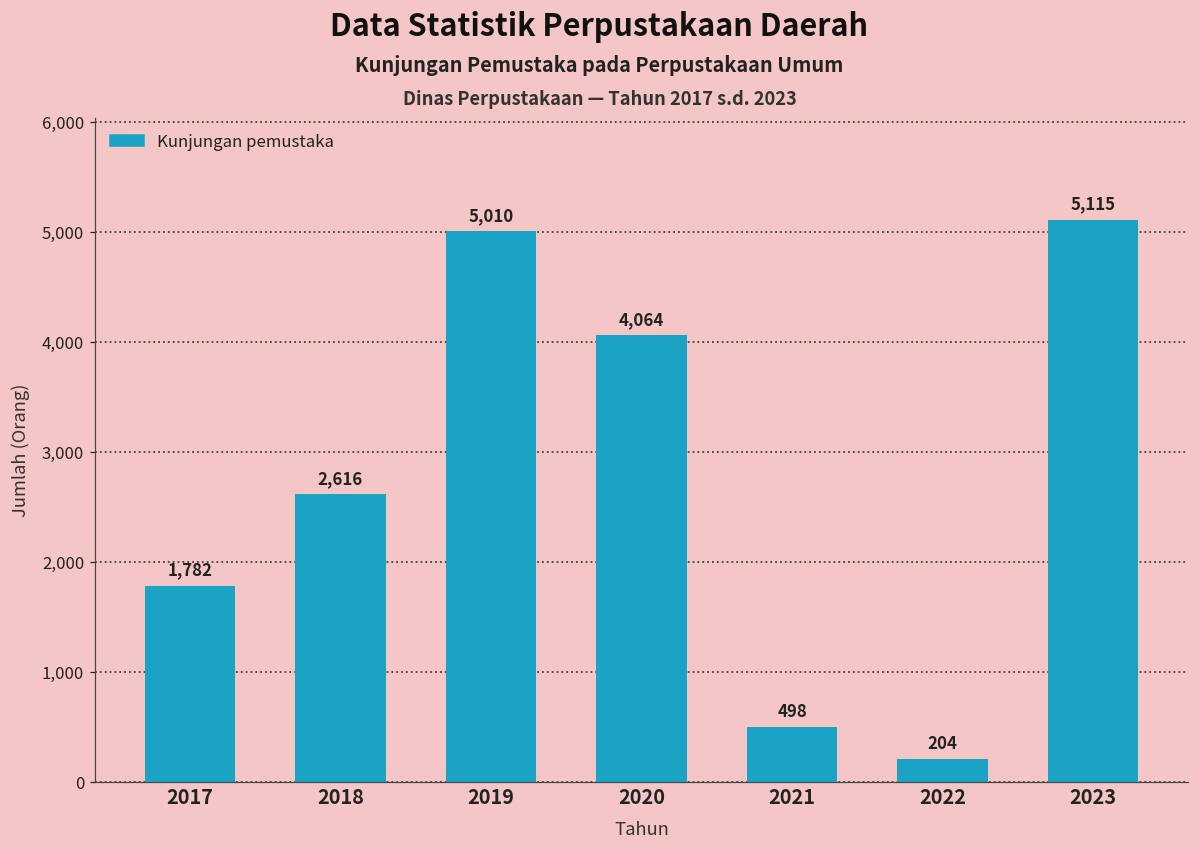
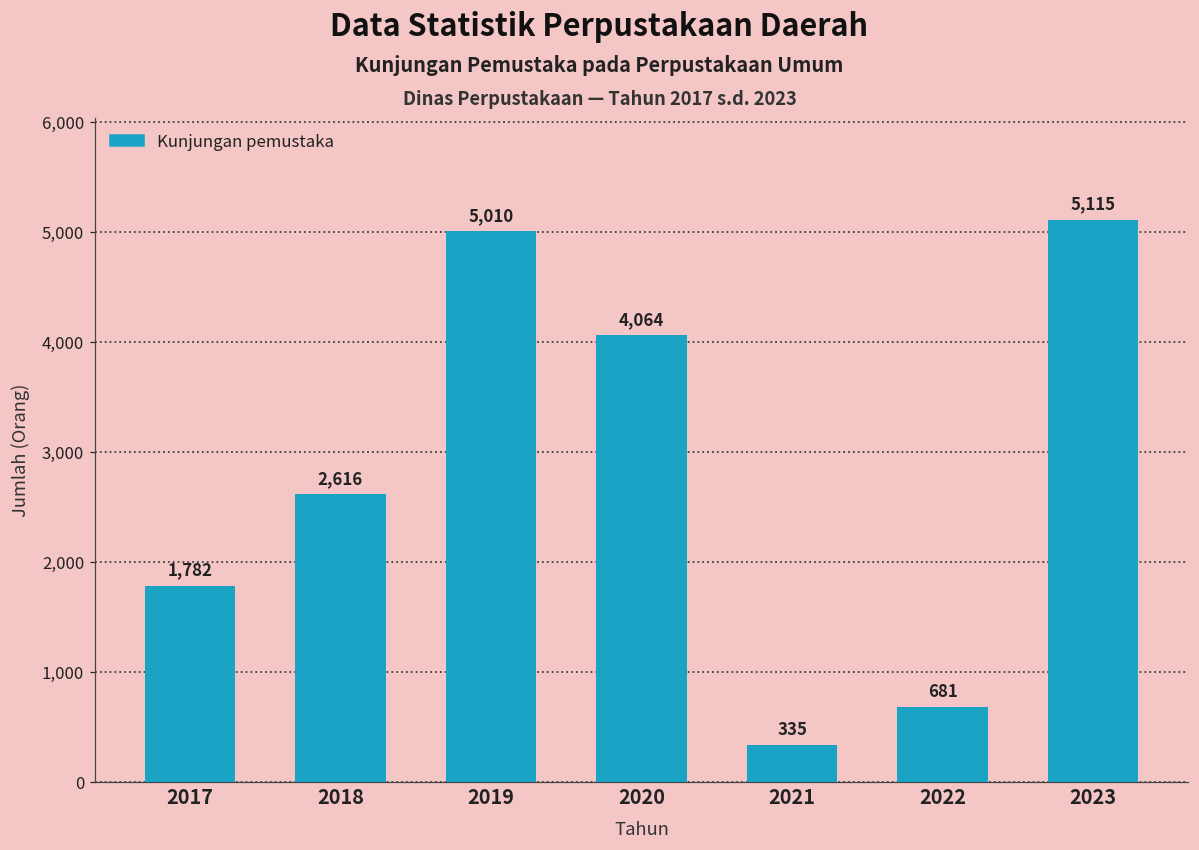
  {
    "2017": "1,782",
    "2018": "2,616",
    "2019": "5,010",
    "2020": "4,064",
-   "2021": "498",
-   "2022": "204",
+   "2021": "335",
+   "2022": "681",
    "2023": "5,115"
  }
